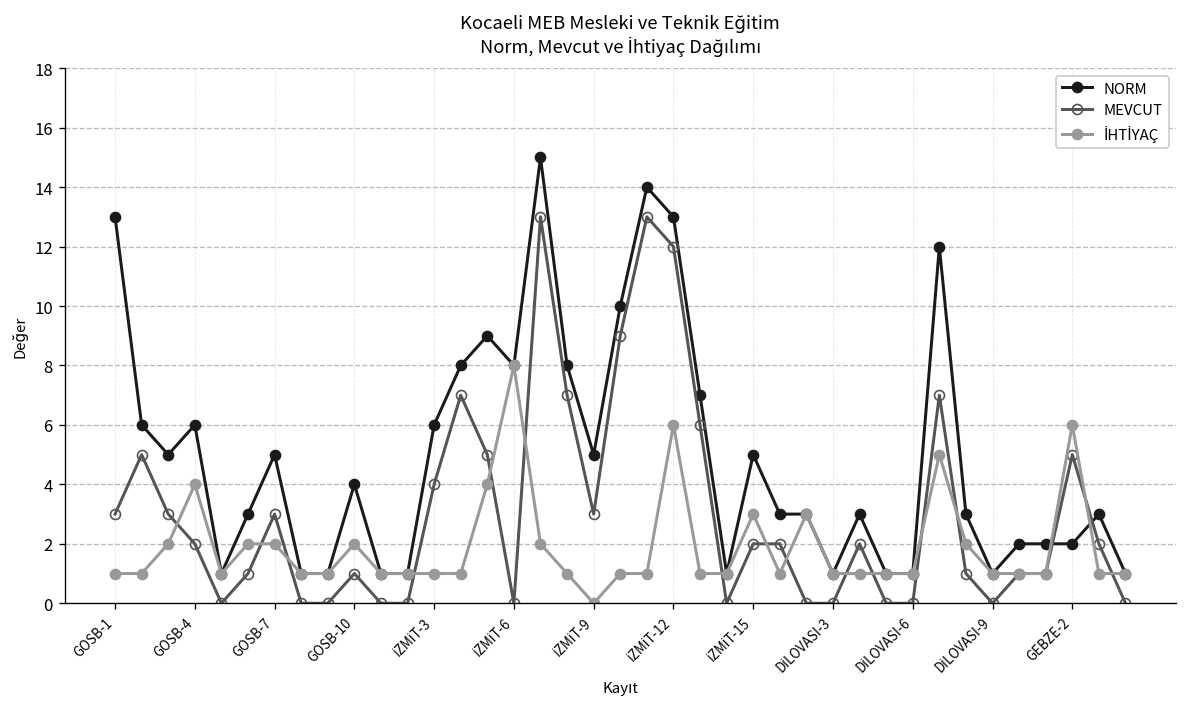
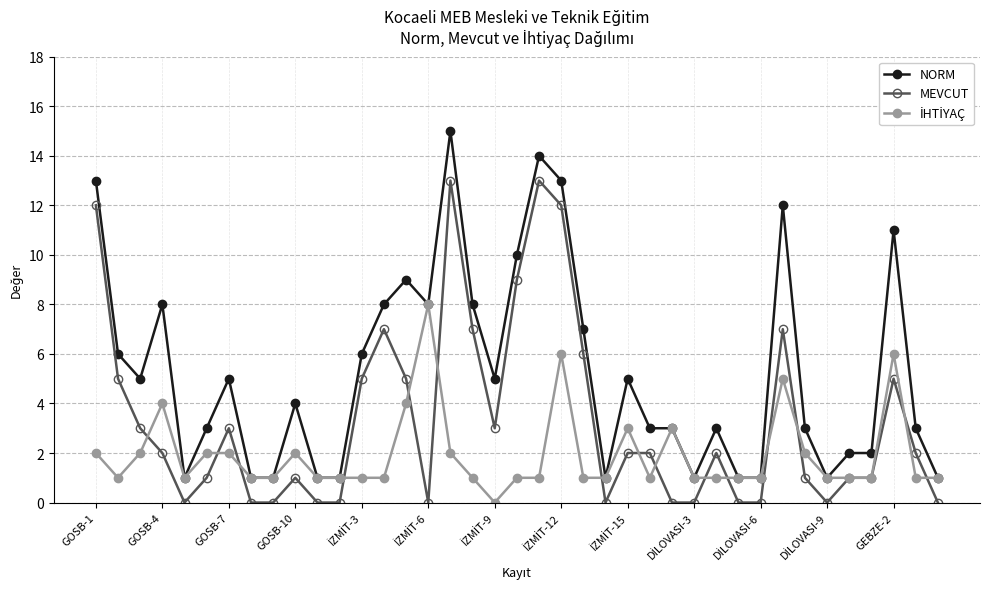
  {
    "NORM": {
      "GOSB-1": 13,
-     "GOSB-4": 6,
+     "GOSB-4": 8,
      "GOSB-7": 5,
      "GOSB-10": 4,
      "İZMİT-3": 6,
      "İZMİT-9": 5,
      "İZMİT-12": 13,
      "İZMİT-15": 5,
-     "GEBZE-2": 2
+     "GEBZE-2": 11
    },
    "MEVCUT": {
-     "GOSB-1": 3,
+     "GOSB-1": 12,
      "GOSB-4": 2,
      "GOSB-7": 3,
      "GOSB-10": 1,
-     "İZMİT-3": 4,
+     "İZMİT-3": 5,
      "İZMİT-6": 0,
      "İZMİT-9": 3,
      "İZMİT-12": 12,
      "İZMİT-15": 2,
      "DİLOVASI-3": 0,
      "DİLOVASI-6": 0,
      "DİLOVASI-9": 0,
      "GEBZE-2": 5
    },
    "İHTİYAÇ": {
-     "GOSB-1": 1,
+     "GOSB-1": 2,
      "GOSB-4": 4,
      "GOSB-7": 2,
      "GOSB-10": 2,
      "İZMİT-3": 1,
      "İZMİT-9": 0,
      "İZMİT-12": 6,
      "İZMİT-15": 3,
      "GEBZE-2": 6
    }
  }
